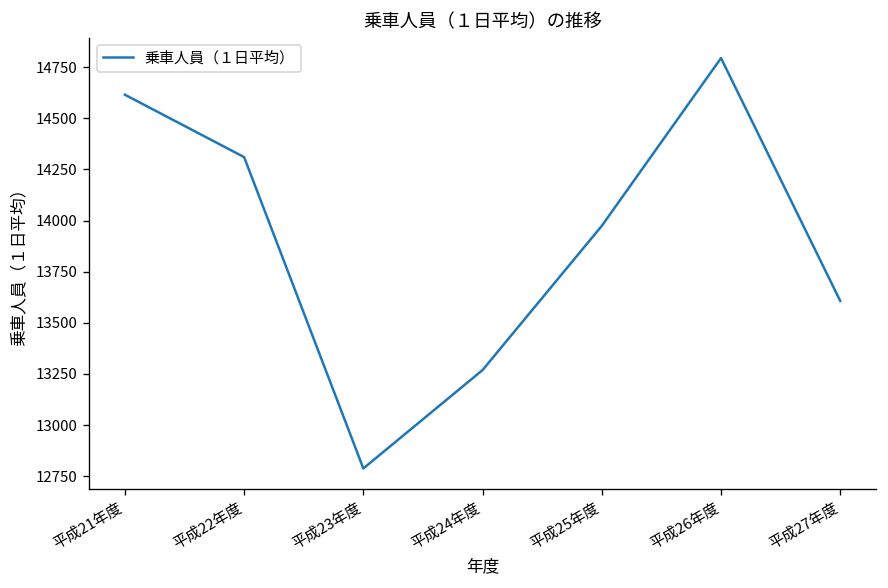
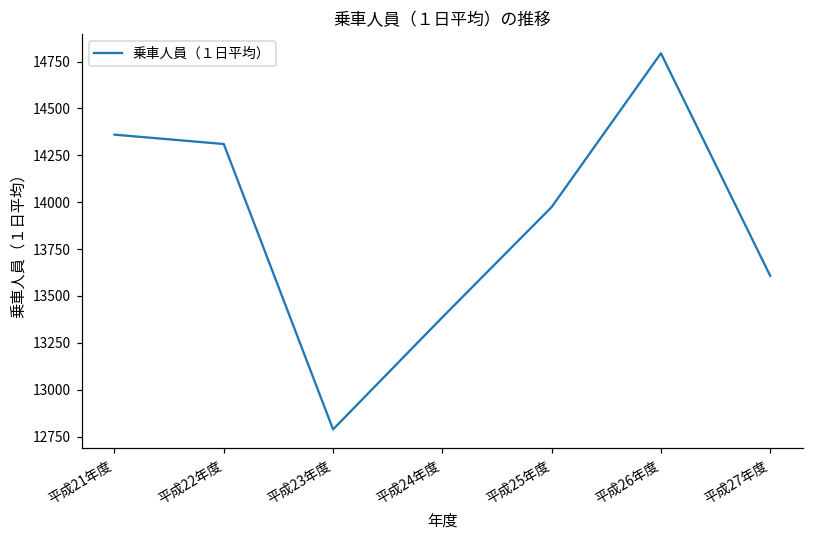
  {
-   "平成21年度": 14620,
+   "平成21年度": 14360,
    "平成22年度": 14310,
    "平成23年度": 12790,
-   "平成24年度": 13270,
+   "平成24年度": 13390,
    "平成25年度": 13970,
    "平成26年度": 14790,
    "平成27年度": 13610
  }
